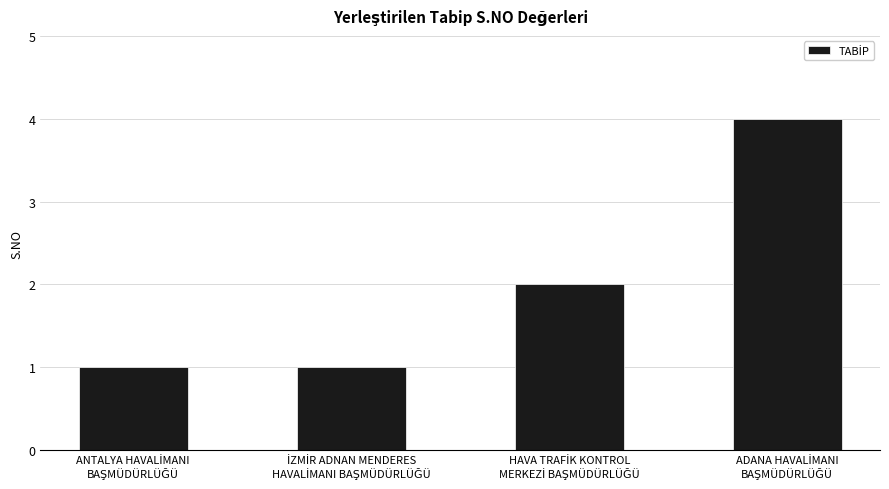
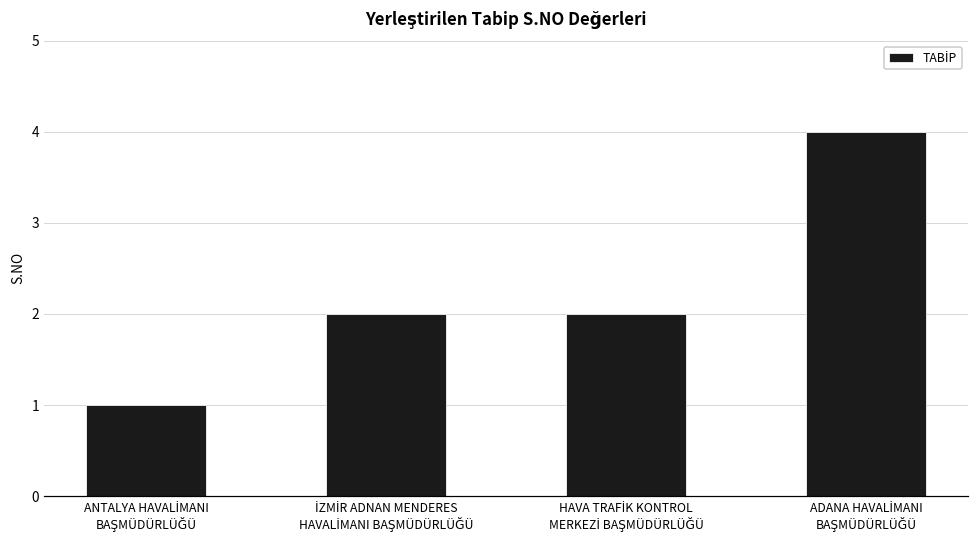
  {
    "ANTALYA HAVALİMANI BAŞMÜDÜRLÜĞÜ": 1,
-   "İZMİR ADNAN MENDERES HAVALİMANI BAŞMÜDÜRLÜĞÜ": 1,
+   "İZMİR ADNAN MENDERES HAVALİMANI BAŞMÜDÜRLÜĞÜ": 2,
    "HAVA TRAFİK KONTROL MERKEZİ BAŞMÜDÜRLÜĞÜ": 2,
    "ADANA HAVALİMANI BAŞMÜDÜRLÜĞÜ": 4
  }
